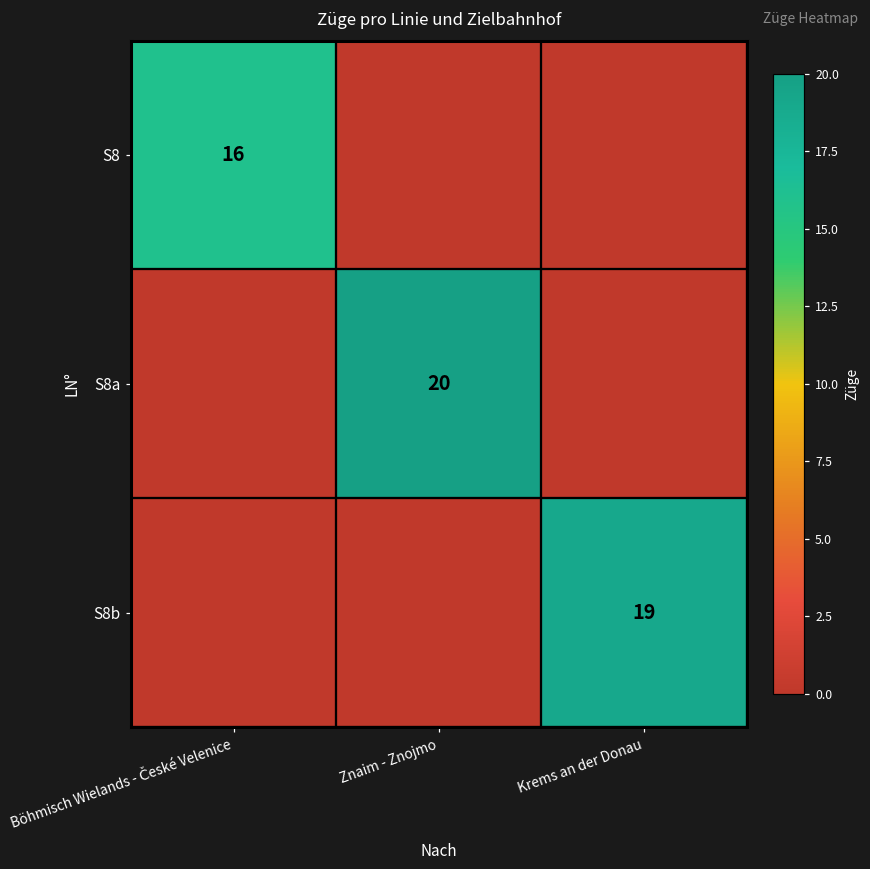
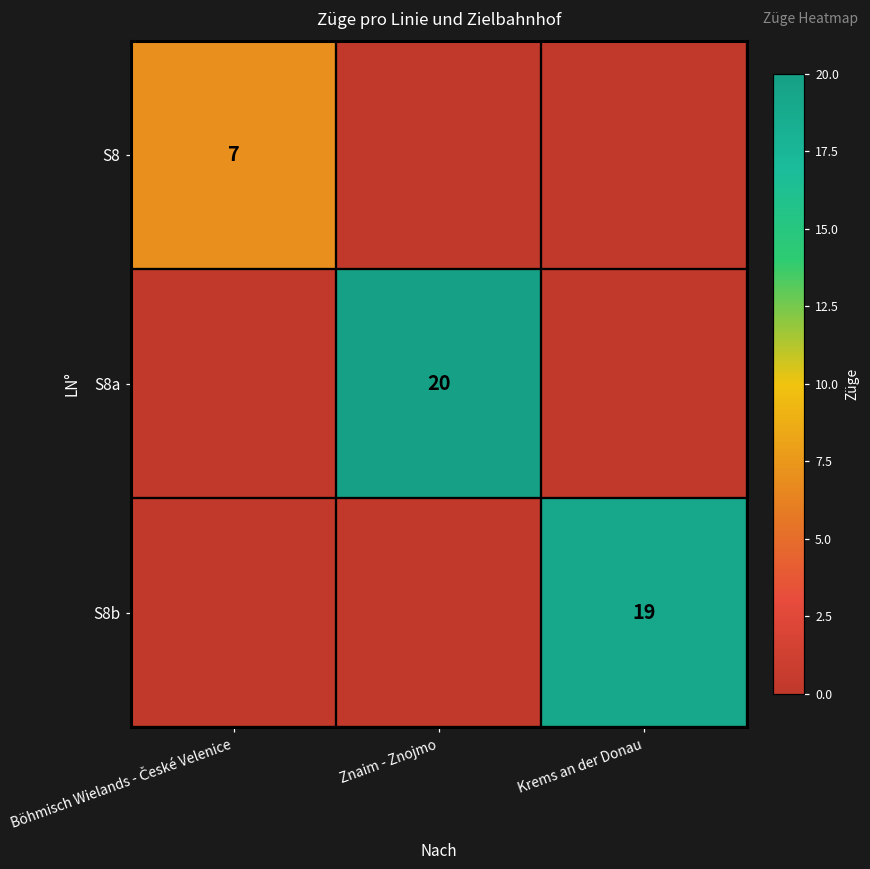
  {
    "S8": {
-     "Böhmisch Wielands - České Velenice": 16
+     "Böhmisch Wielands - České Velenice": 7
    },
    "S8a": {
      "Znaim - Znojmo": 20
    },
    "S8b": {
      "Krems an der Donau": 19
    }
  }
